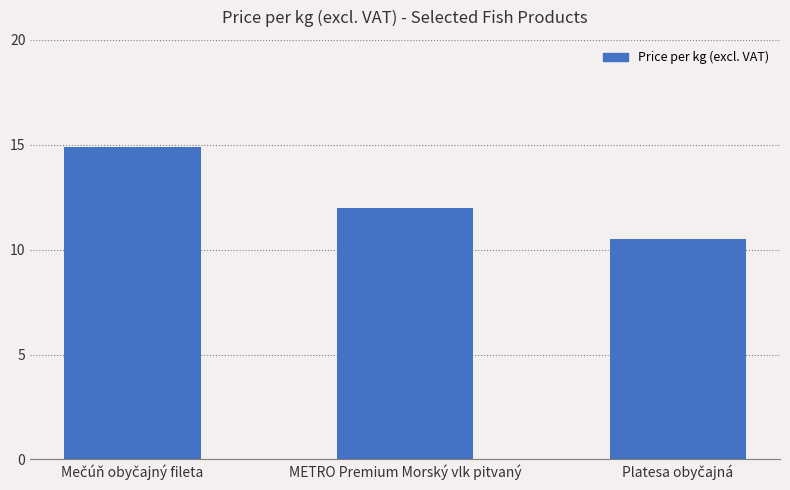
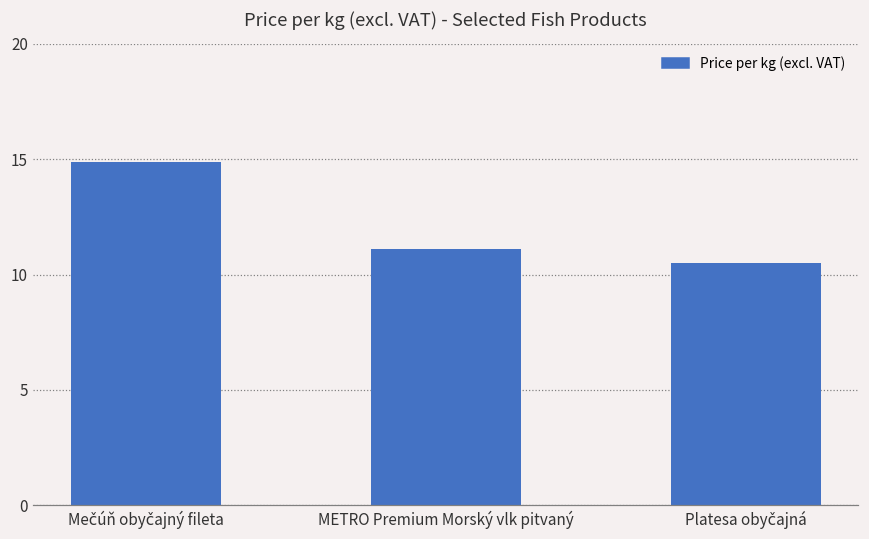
  {
    "Mečúň obyčajný fileta": 14.9,
-   "METRO Premium Morský vlk pitvaný": 12.0,
+   "METRO Premium Morský vlk pitvaný": 11.1,
    "Platesa obyčajná": 10.5
  }
